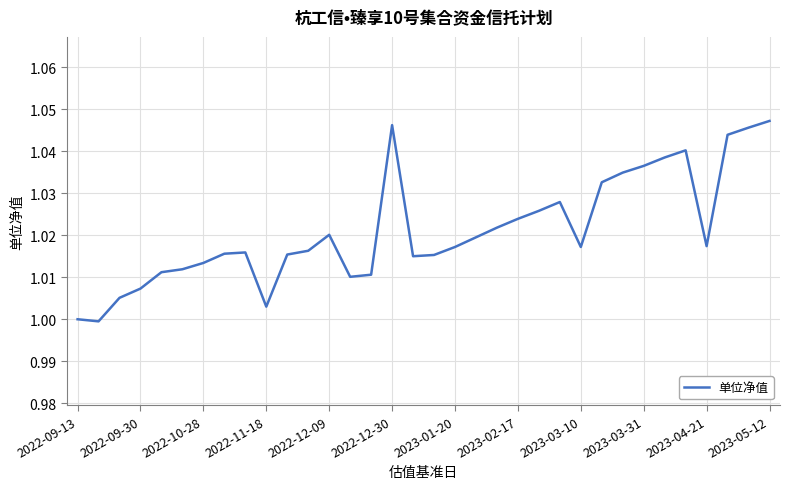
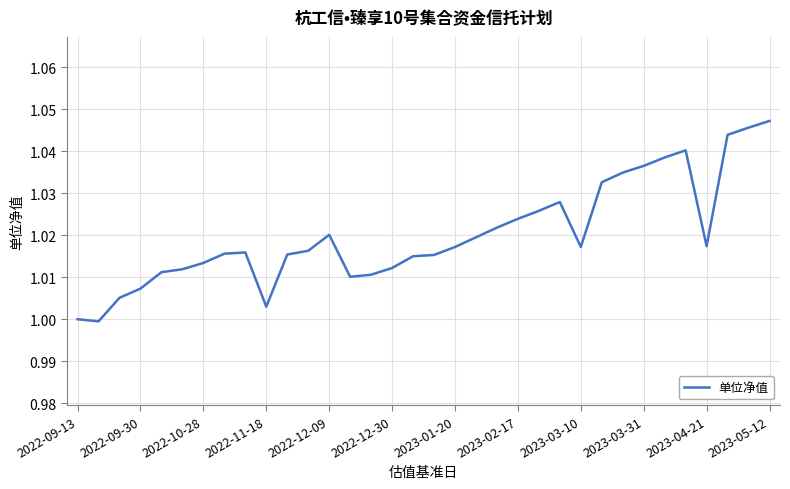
  {
    "2022-09-13": 1.000,
    "2022-09-30": 1.007,
    "2022-10-28": 1.013,
    "2022-11-18": 1.003,
    "2022-12-09": 1.020,
-   "2022-12-30": 1.046,
+   "2022-12-30": 1.012,
    "2023-01-20": 1.017,
    "2023-02-17": 1.024,
    "2023-03-10": 1.017,
    "2023-03-31": 1.037,
    "2023-04-21": 1.017,
    "2023-05-12": 1.047
  }
